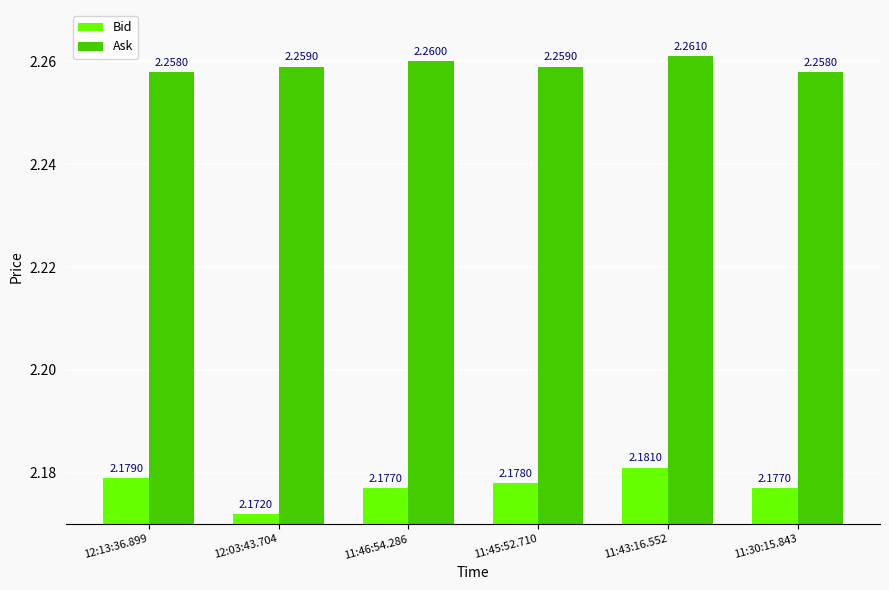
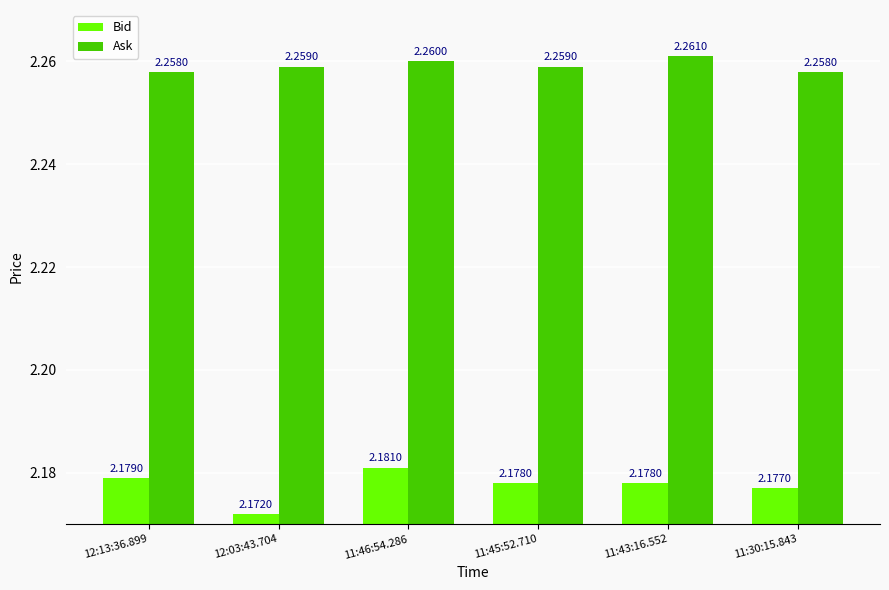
  {
    "Bid": {
      "12:13:36.899": 2.1790,
      "12:03:43.704": 2.1720,
-     "11:46:54.286": 2.1770,
+     "11:46:54.286": 2.1810,
      "11:45:52.710": 2.1780,
-     "11:43:16.552": 2.1810,
+     "11:43:16.552": 2.1780,
      "11:30:15.843": 2.1770
    },
    "Ask": {
      "12:13:36.899": 2.2580,
      "12:03:43.704": 2.2590,
      "11:46:54.286": 2.2600,
      "11:45:52.710": 2.2590,
      "11:43:16.552": 2.2610,
      "11:30:15.843": 2.2580
    }
  }
